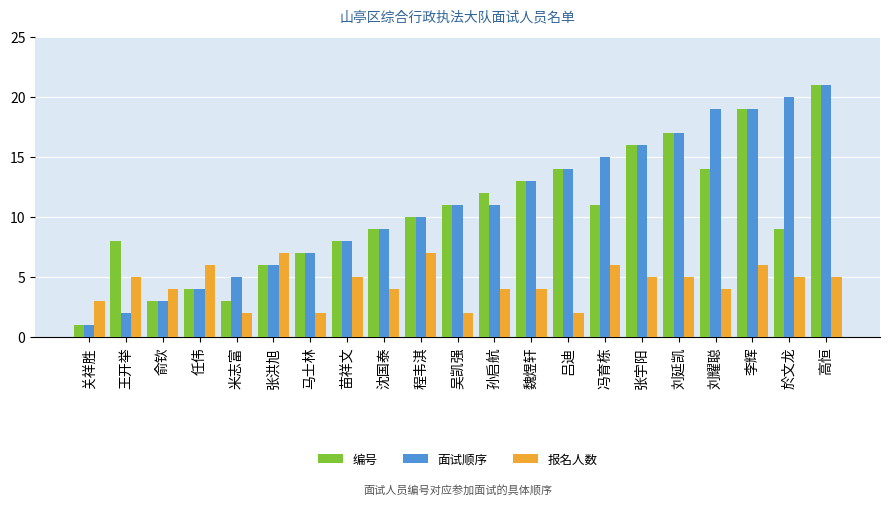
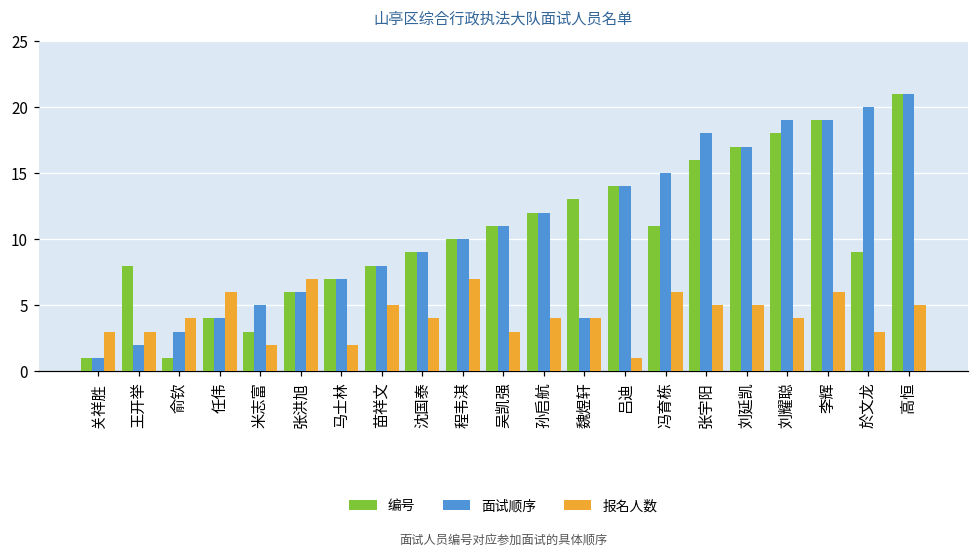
  {
    "编号": {
      "关祥胜": 1,
      "王开举": 8,
-     "俞钦": 3,
+     "俞钦": 1,
      "任伟": 4,
      "米志富": 3,
      "张洪旭": 6,
      "马士林": 7,
      "苗祥文": 8,
      "沈国泰": 9,
      "程韦淇": 10,
      "吴凯强": 11,
      "孙启航": 12,
      "魏煜轩": 13,
      "吕迪": 14,
      "冯育栋": 11,
      "张宇阳": 16,
      "刘延凯": 17,
-     "刘耀聪": 14,
+     "刘耀聪": 18,
      "李辉": 19,
      "於文龙": 9,
      "高恒": 21
    },
    "面试顺序": {
      "关祥胜": 1,
      "王开举": 2,
      "俞钦": 3,
      "任伟": 4,
      "米志富": 5,
      "张洪旭": 6,
      "马士林": 7,
      "苗祥文": 8,
      "沈国泰": 9,
      "程韦淇": 10,
      "吴凯强": 11,
-     "孙启航": 11,
-     "魏煜轩": 13,
+     "孙启航": 12,
+     "魏煜轩": 4,
      "吕迪": 14,
      "冯育栋": 15,
-     "张宇阳": 16,
+     "张宇阳": 18,
      "刘延凯": 17,
      "刘耀聪": 19,
      "李辉": 19,
      "於文龙": 20,
      "高恒": 21
    },
    "报名人数": {
      "关祥胜": 3,
-     "王开举": 5,
+     "王开举": 3,
      "俞钦": 4,
      "任伟": 6,
      "米志富": 2,
      "张洪旭": 7,
      "马士林": 2,
      "苗祥文": 5,
      "沈国泰": 4,
      "程韦淇": 7,
-     "吴凯强": 2,
+     "吴凯强": 3,
      "孙启航": 4,
      "魏煜轩": 4,
-     "吕迪": 2,
+     "吕迪": 1,
      "冯育栋": 6,
      "张宇阳": 5,
      "刘延凯": 5,
      "刘耀聪": 4,
      "李辉": 6,
-     "於文龙": 5,
+     "於文龙": 3,
      "高恒": 5
    }
  }
